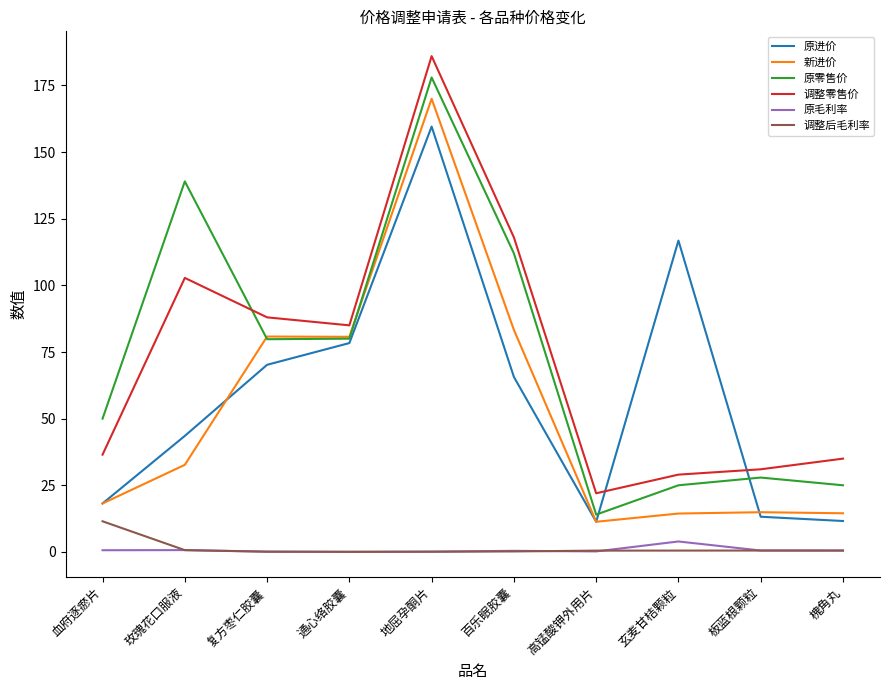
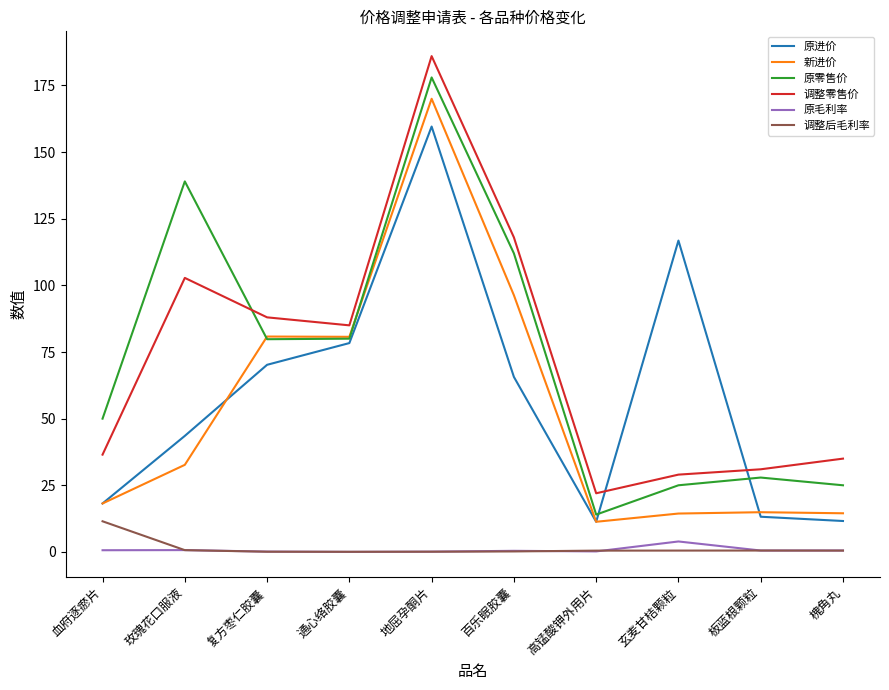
  {
    "原进价": {
      "玫瑰花口服液": 44,
      "复方枣仁胶囊": 70,
      "通心络胶囊": 78,
      "地屈孕酮片": 160,
      "百乐眠胶囊": 66,
      "玄麦甘桔颗粒": 117,
      "板蓝根颗粒": 13,
      "槐角丸": 12
    },
    "新进价": {
      "玫瑰花口服液": 33,
      "复方枣仁胶囊": 81,
      "地屈孕酮片": 170,
-     "百乐眠胶囊": 83,
+     "百乐眠胶囊": 96,
      "玄麦甘桔颗粒": 14,
      "板蓝根颗粒": 15,
      "槐角丸": 15
    },
    "原零售价": {
      "血府逐瘀片": 50,
      "玫瑰花口服液": 139,
      "复方枣仁胶囊": 80,
      "地屈孕酮片": 178,
      "百乐眠胶囊": 112,
      "高锰酸钾外用片": 14,
      "玄麦甘桔颗粒": 25,
      "板蓝根颗粒": 28,
      "槐角丸": 25
    },
    "调整零售价": {
      "血府逐瘀片": 37,
      "玫瑰花口服液": 103,
      "复方枣仁胶囊": 88,
      "通心络胶囊": 85,
      "地屈孕酮片": 186,
      "百乐眠胶囊": 118,
      "高锰酸钾外用片": 22,
      "玄麦甘桔颗粒": 29,
      "板蓝根颗粒": 31,
      "槐角丸": 35
    },
    "原毛利率": {
      "血府逐瘀片": 1,
      "玄麦甘桔颗粒": 4
    },
    "调整后毛利率": {
      "血府逐瘀片": 11,
      "玄麦甘桔颗粒": 1
    }
  }
